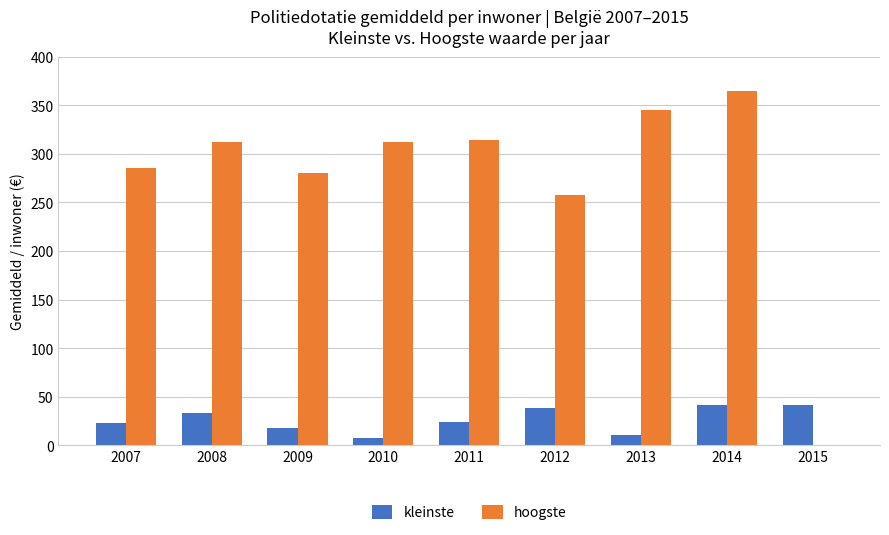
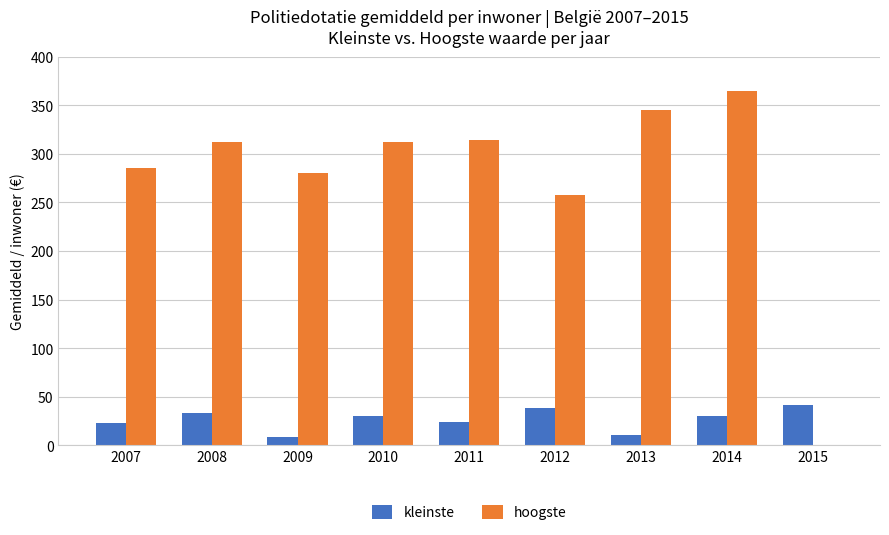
  {
    "kleinste": {
      "2007": 20,
      "2008": 30,
-     "2009": 20,
-     "2010": 10,
+     "2009": 10,
+     "2010": 30,
      "2011": 20,
      "2012": 40,
      "2013": 10,
-     "2014": 40,
+     "2014": 30,
      "2015": 40
    },
    "hoogste": {
      "2007": 290,
      "2008": 310,
      "2009": 280,
      "2010": 310,
      "2011": 310,
      "2012": 260,
      "2013": 350,
      "2014": 360,
      "2015": 0
    }
  }
